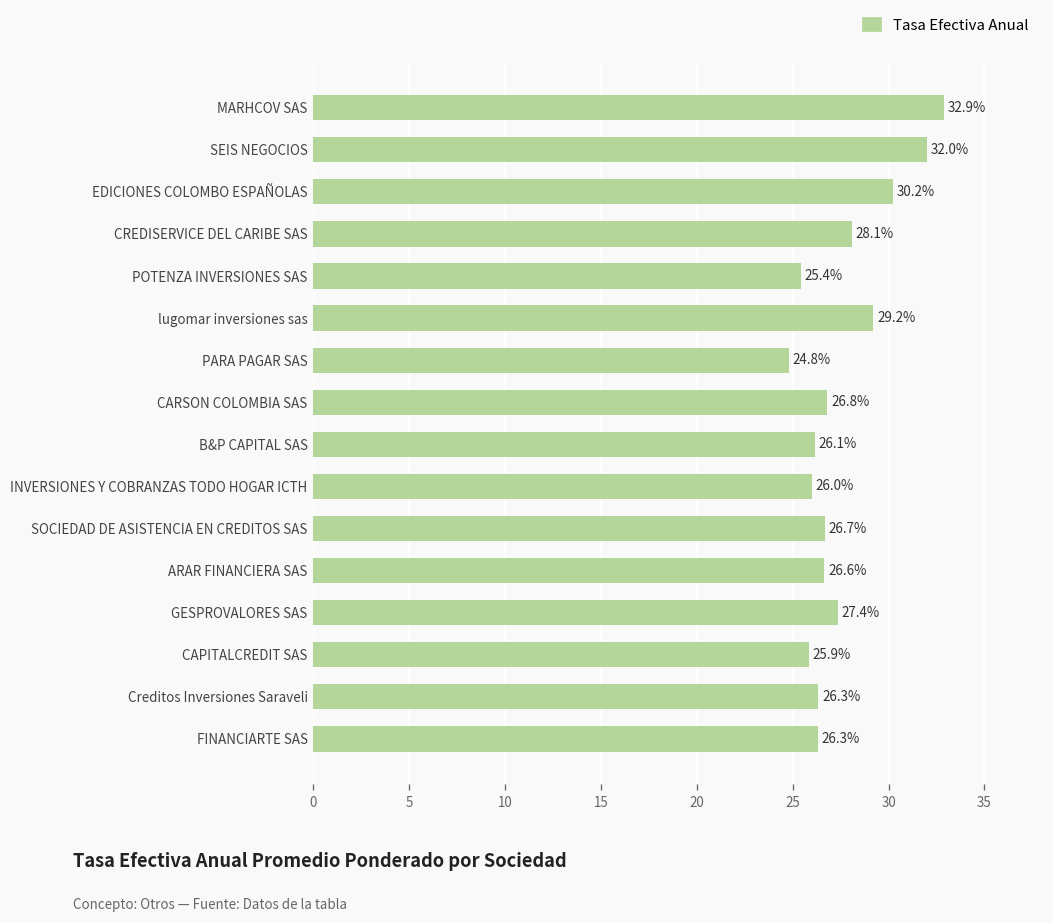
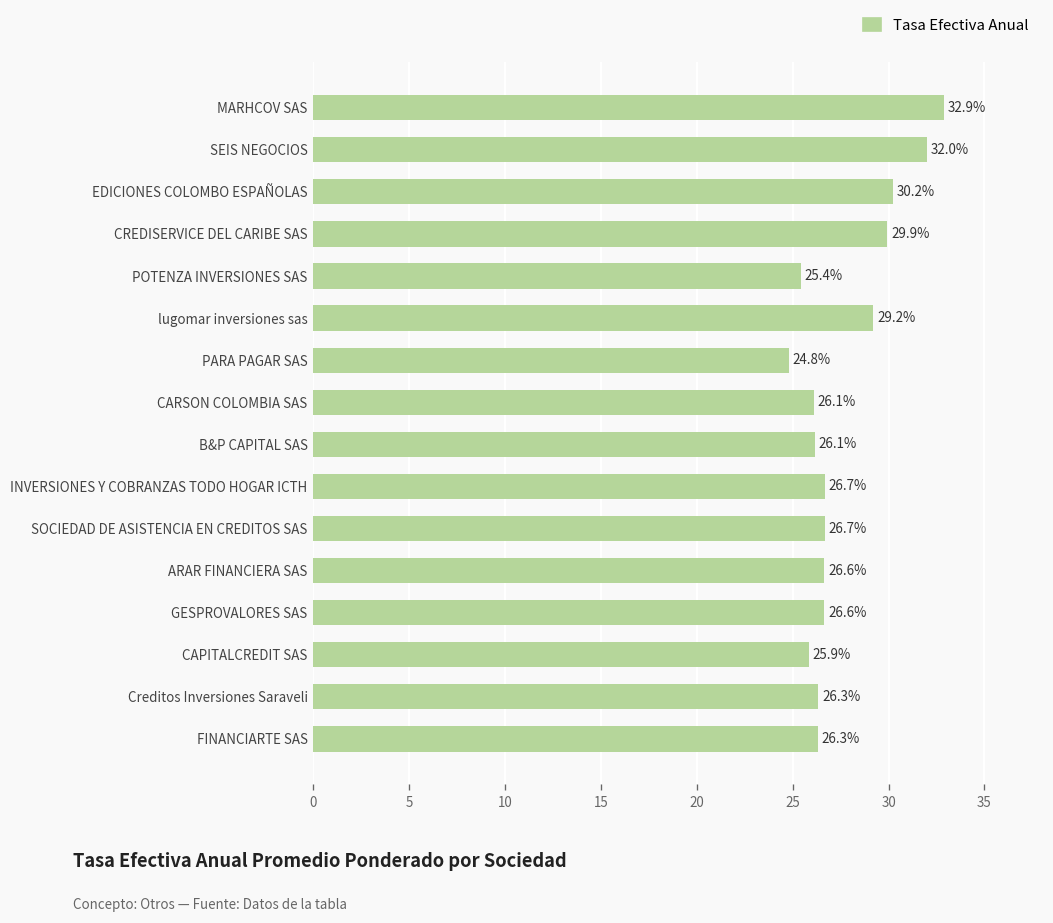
  {
    "MARHCOV SAS": "32.9%",
    "SEIS NEGOCIOS": "32.0%",
    "EDICIONES COLOMBO ESPAÑOLAS": "30.2%",
-   "CREDISERVICE DEL CARIBE SAS": "28.1%",
+   "CREDISERVICE DEL CARIBE SAS": "29.9%",
    "POTENZA INVERSIONES SAS": "25.4%",
    "lugomar inversiones sas": "29.2%",
    "PARA PAGAR SAS": "24.8%",
-   "CARSON COLOMBIA SAS": "26.8%",
+   "CARSON COLOMBIA SAS": "26.1%",
    "B&P CAPITAL SAS": "26.1%",
-   "INVERSIONES Y COBRANZAS TODO HOGAR ICTH": "26.0%",
+   "INVERSIONES Y COBRANZAS TODO HOGAR ICTH": "26.7%",
    "SOCIEDAD DE ASISTENCIA EN CREDITOS SAS": "26.7%",
    "ARAR FINANCIERA SAS": "26.6%",
-   "GESPROVALORES SAS": "27.4%",
+   "GESPROVALORES SAS": "26.6%",
    "CAPITALCREDIT SAS": "25.9%",
    "Creditos Inversiones Saraveli": "26.3%",
    "FINANCIARTE SAS": "26.3%"
  }
